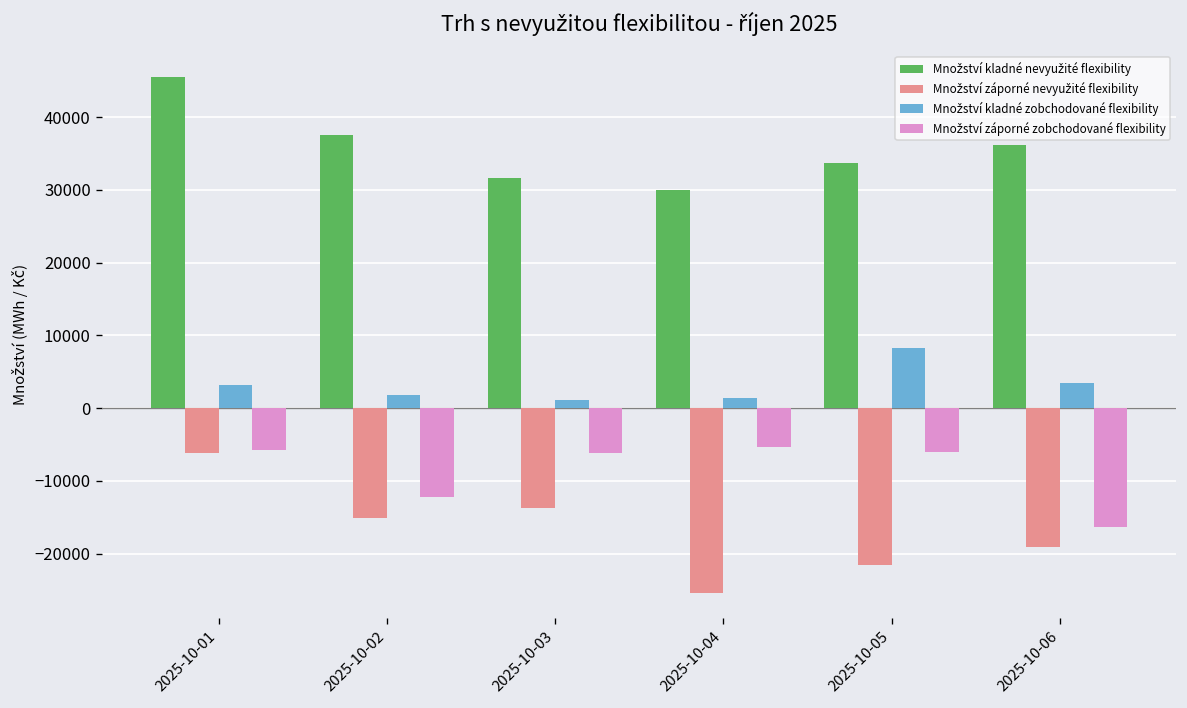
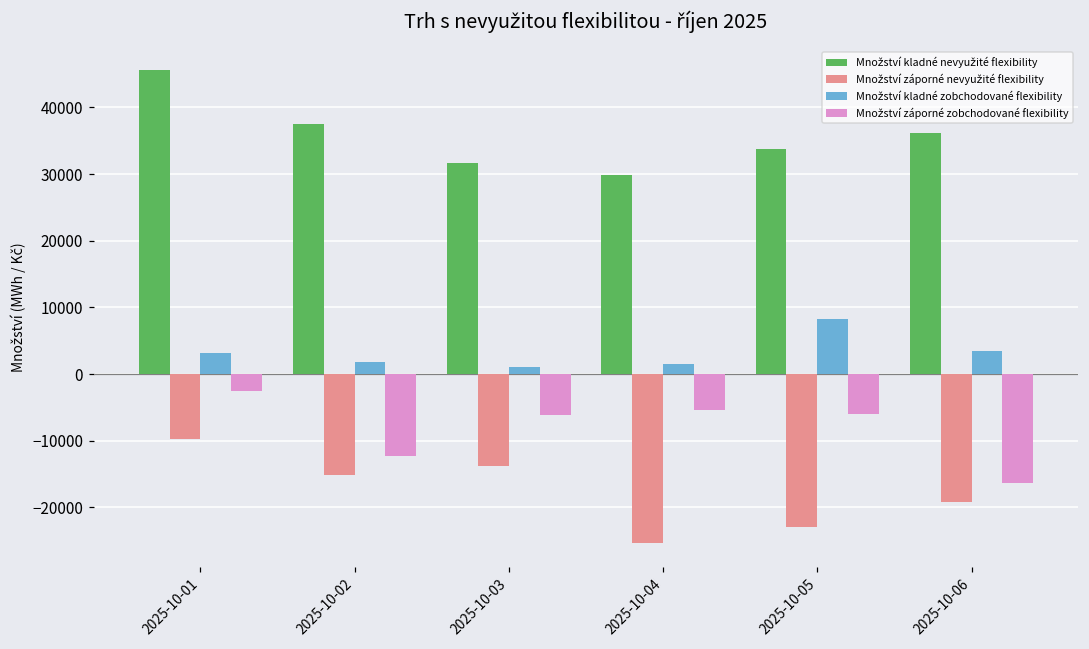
  {
    "Množství kladné nevyužité flexibility": {
      "2025-10-01": 46000,
      "2025-10-02": 38000,
      "2025-10-03": 32000,
      "2025-10-04": 30000,
      "2025-10-05": 34000,
      "2025-10-06": 36000
    },
    "Množství záporné nevyužité flexibility": {
-     "2025-10-01": -6000,
+     "2025-10-01": -10000,
      "2025-10-02": -15000,
      "2025-10-03": -14000,
      "2025-10-04": -25000,
-     "2025-10-05": -22000,
+     "2025-10-05": -23000,
      "2025-10-06": -19000
    },
    "Množství kladné zobchodované flexibility": {
      "2025-10-01": 3000,
      "2025-10-02": 2000,
      "2025-10-03": 1000,
      "2025-10-04": 1000,
      "2025-10-05": 8000,
      "2025-10-06": 4000
    },
    "Množství záporné zobchodované flexibility": {
-     "2025-10-01": -6000,
+     "2025-10-01": -3000,
      "2025-10-02": -12000,
      "2025-10-03": -6000,
      "2025-10-04": -5000,
      "2025-10-05": -6000,
      "2025-10-06": -16000
    }
  }
